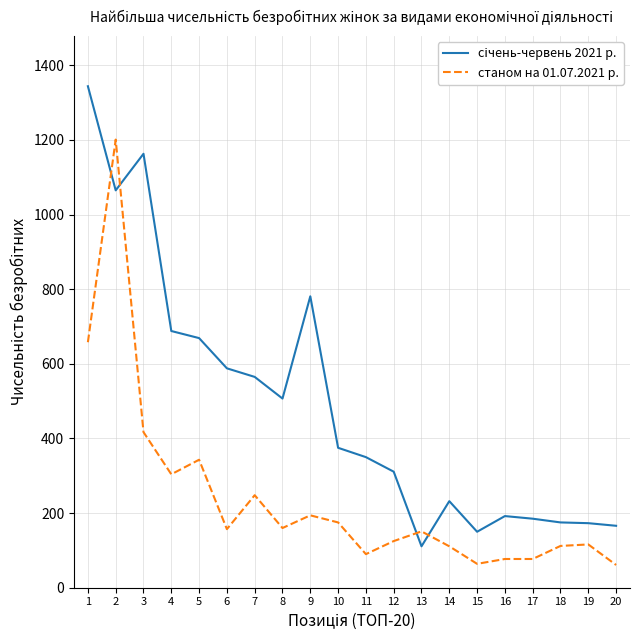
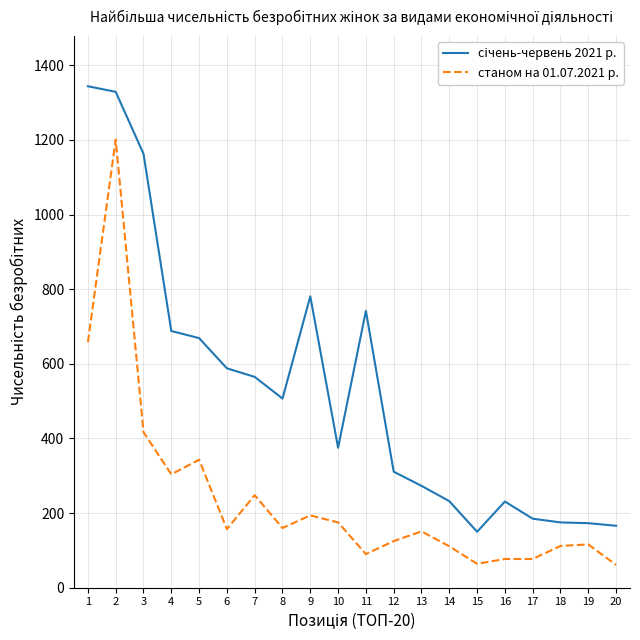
  {
    "січень-червень 2021 р.": {
      "1": 1340,
-     "2": 1070,
+     "2": 1330,
      "3": 1160,
      "4": 690,
      "5": 670,
      "6": 590,
      "7": 570,
      "8": 510,
      "9": 780,
      "10": 380,
-     "11": 350,
+     "11": 740,
      "12": 310,
-     "13": 110,
+     "13": 270,
      "14": 230,
      "15": 150,
-     "16": 190,
+     "16": 230,
      "17": 190,
      "18": 180,
      "19": 170,
      "20": 170
    },
    "станом на 01.07.2021 р.": {
      "1": 660,
      "2": 1200,
      "3": 420,
      "4": 300,
      "5": 340,
      "6": 160,
      "7": 250,
      "8": 160,
      "9": 190,
      "10": 180,
      "11": 90,
      "12": 130,
      "13": 150,
      "14": 110,
      "15": 60,
      "16": 80,
      "17": 80,
      "18": 110,
      "19": 120,
      "20": 60
    }
  }
